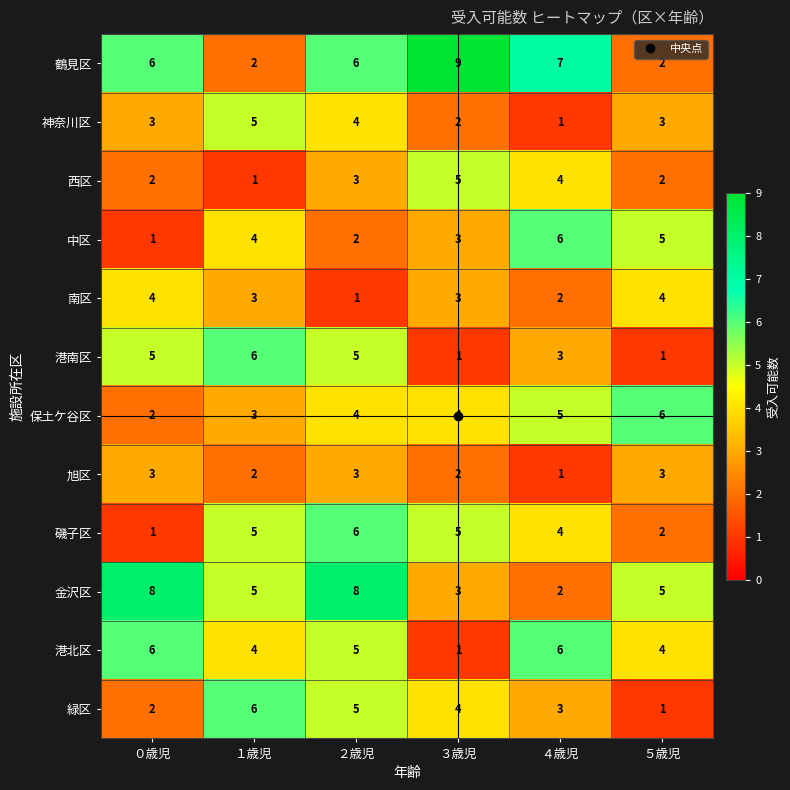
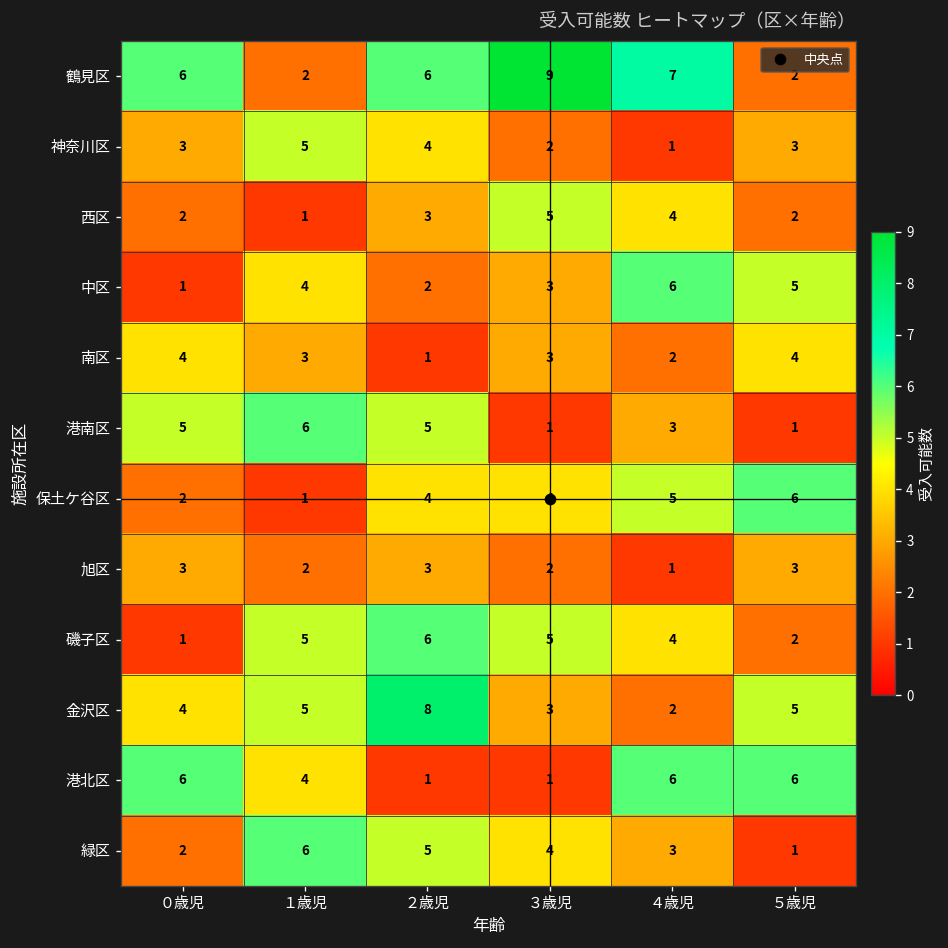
  {
    "鶴見区": {
      "０歳児": 6,
      "１歳児": 2,
      "２歳児": 6,
      "３歳児": 9,
      "４歳児": 7
    },
    "神奈川区": {
      "０歳児": 3,
      "１歳児": 5,
      "２歳児": 4,
      "３歳児": 2,
      "４歳児": 1,
      "５歳児": 3
    },
    "西区": {
      "０歳児": 2,
      "１歳児": 1,
      "２歳児": 3,
      "３歳児": 5,
      "４歳児": 4,
      "５歳児": 2
    },
    "中区": {
      "０歳児": 1,
      "１歳児": 4,
      "２歳児": 2,
      "３歳児": 3,
      "４歳児": 6,
      "５歳児": 5
    },
    "南区": {
      "０歳児": 4,
      "１歳児": 3,
      "２歳児": 1,
      "３歳児": 3,
      "４歳児": 2,
      "５歳児": 4
    },
    "港南区": {
      "０歳児": 5,
      "１歳児": 6,
      "２歳児": 5,
      "３歳児": 1,
      "４歳児": 3,
      "５歳児": 1
    },
    "保土ケ谷区": {
      "０歳児": 2,
-     "１歳児": 3,
+     "１歳児": 1,
      "２歳児": 4,
      "４歳児": 5,
      "５歳児": 6
    },
    "旭区": {
      "０歳児": 3,
      "１歳児": 2,
      "２歳児": 3,
      "３歳児": 2,
      "４歳児": 1,
      "５歳児": 3
    },
    "磯子区": {
      "０歳児": 1,
      "１歳児": 5,
      "２歳児": 6,
      "３歳児": 5,
      "４歳児": 4,
      "５歳児": 2
    },
    "金沢区": {
-     "０歳児": 8,
+     "０歳児": 4,
      "１歳児": 5,
      "２歳児": 8,
      "３歳児": 3,
      "４歳児": 2,
      "５歳児": 5
    },
    "港北区": {
      "０歳児": 6,
      "１歳児": 4,
-     "２歳児": 5,
+     "２歳児": 1,
      "３歳児": 1,
      "４歳児": 6,
-     "５歳児": 4
+     "５歳児": 6
    },
    "緑区": {
      "０歳児": 2,
      "１歳児": 6,
      "２歳児": 5,
      "３歳児": 4,
      "４歳児": 3,
      "５歳児": 1
    }
  }
